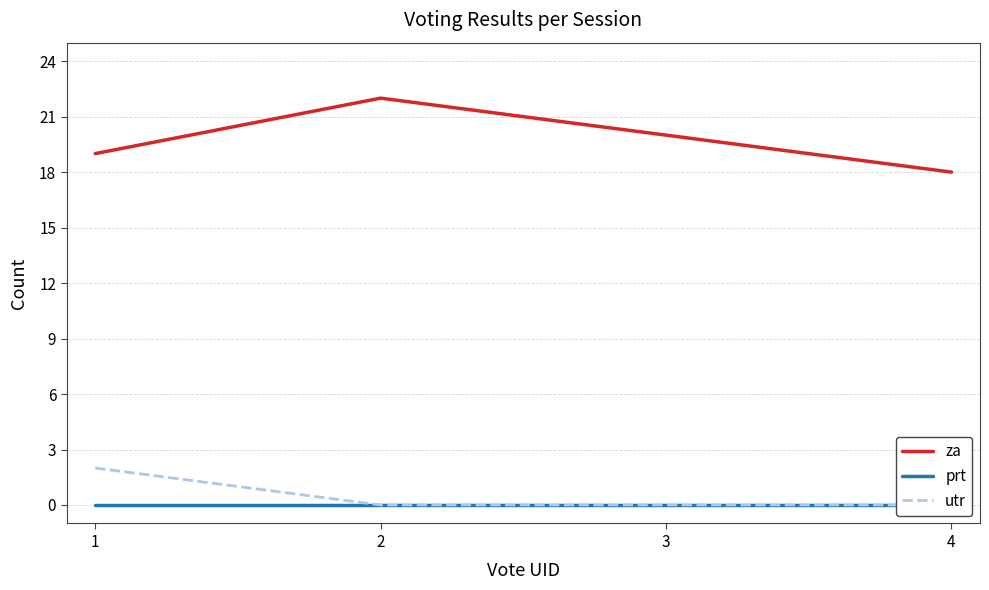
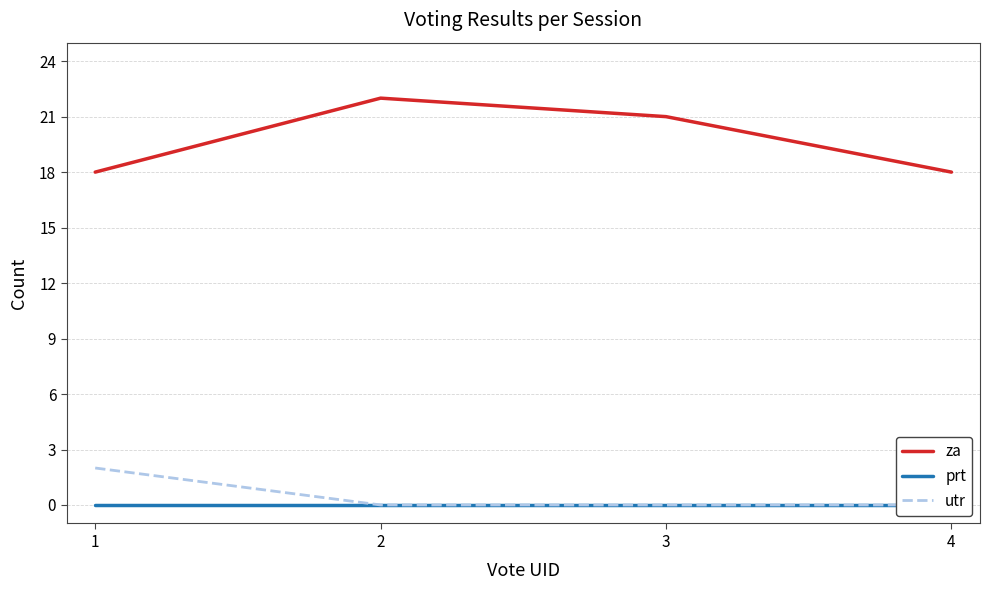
  {
    "za": {
-     "1": 19,
+     "1": 18,
      "2": 22,
-     "3": 20,
+     "3": 21,
      "4": 18
    },
    "prt": {
      "1": 0
    },
    "utr": {
      "1": 2
    }
  }
